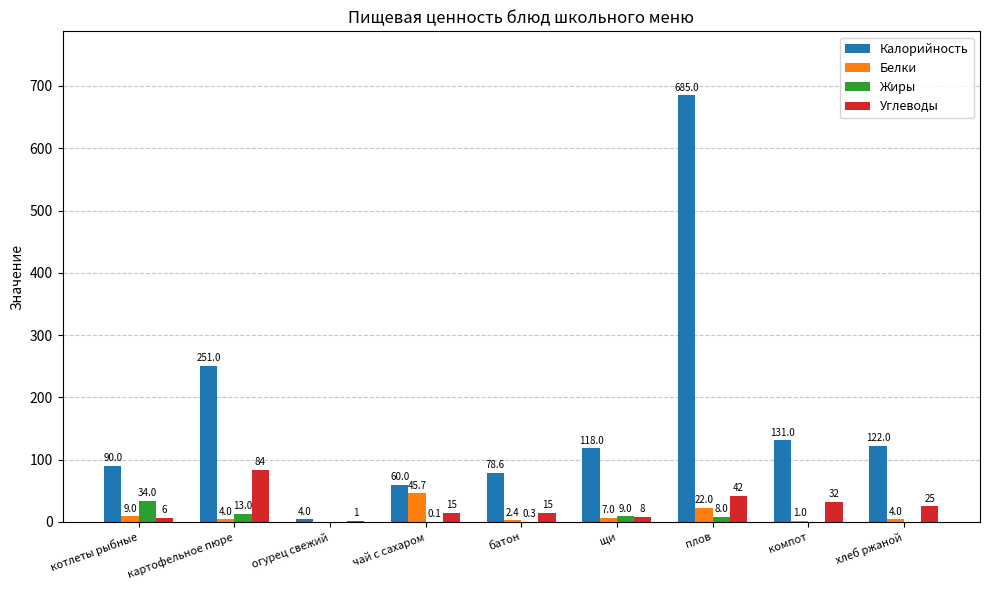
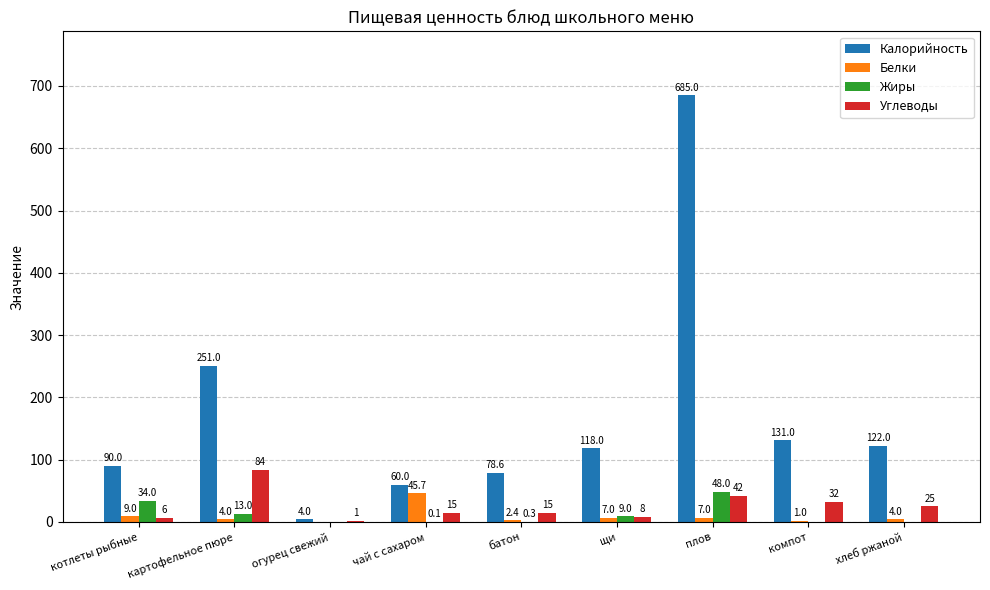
  {
    "Калорийность": {
      "котлеты рыбные": 90.0,
      "картофельное пюре": 251.0,
      "огурец свежий": 4.0,
      "чай с сахаром": 60.0,
      "батон": 78.6,
      "щи": 118.0,
      "плов": 685.0,
      "компот": 131.0,
      "хлеб ржаной": 122.0
    },
    "Белки": {
      "котлеты рыбные": 9.0,
      "картофельное пюре": 4.0,
      "чай с сахаром": 45.7,
      "батон": 2.4,
      "щи": 7.0,
-     "плов": 22.0,
+     "плов": 7.0,
      "компот": 1.0,
      "хлеб ржаной": 4.0
    },
    "Жиры": {
      "котлеты рыбные": 34.0,
      "картофельное пюре": 13.0,
      "чай с сахаром": 0.1,
      "батон": 0.3,
      "щи": 9.0,
-     "плов": 8.0
+     "плов": 48.0
    },
    "Углеводы": {
      "котлеты рыбные": 6,
      "картофельное пюре": 84,
      "огурец свежий": 1,
      "чай с сахаром": 15,
      "батон": 15,
      "щи": 8,
      "плов": 42,
      "компот": 32,
      "хлеб ржаной": 25
    }
  }
